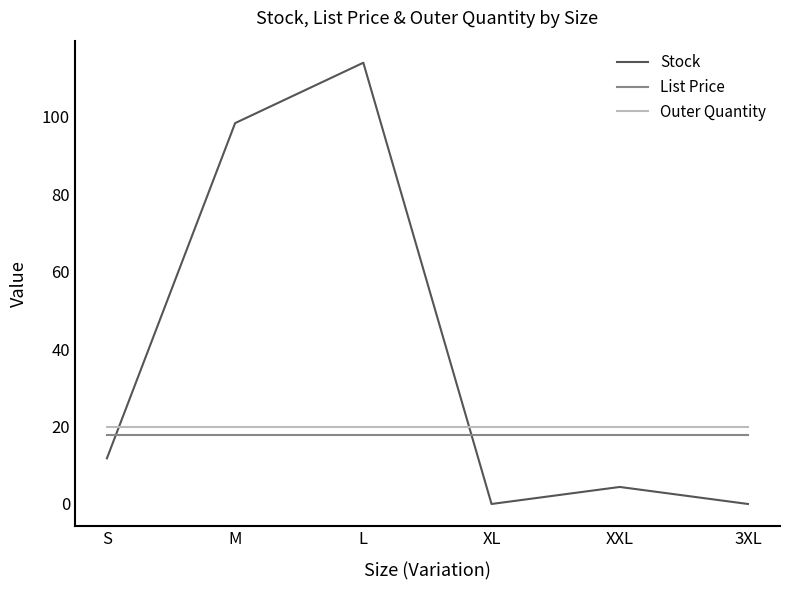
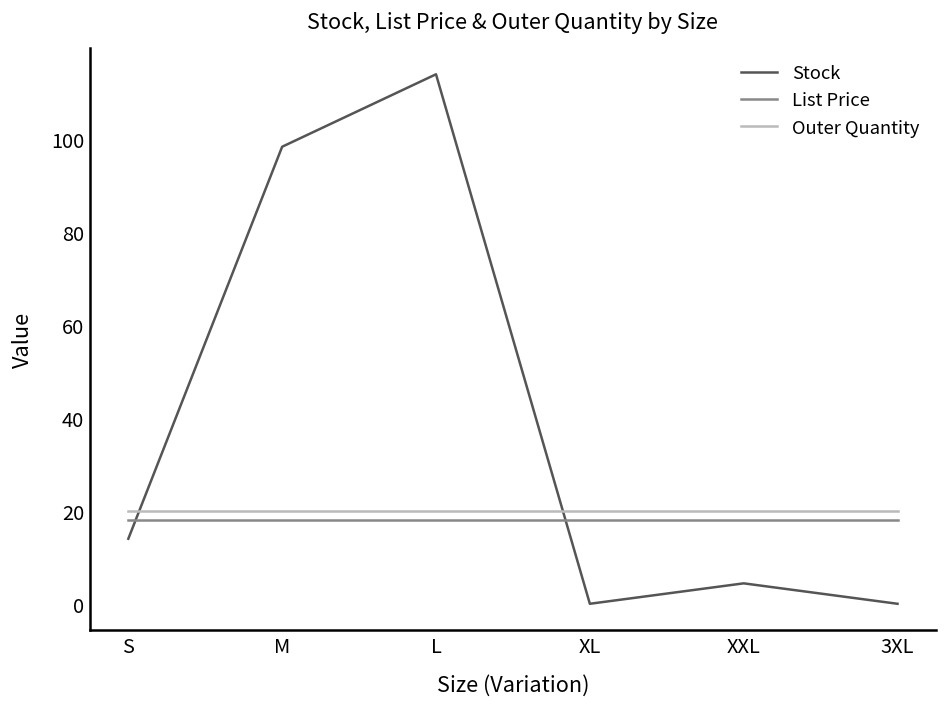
  {
    "Stock": {
-     "S": 12,
+     "S": 14,
      "M": 98,
      "L": 114,
      "XL": 0,
      "XXL": 4,
      "3XL": 0
    },
    "List Price": {
      "S": 18,
      "M": 18,
      "L": 18,
      "XL": 18,
      "XXL": 18,
      "3XL": 18
    },
    "Outer Quantity": {
      "S": 20,
      "M": 20,
      "L": 20,
      "XL": 20,
      "XXL": 20,
      "3XL": 20
    }
  }
